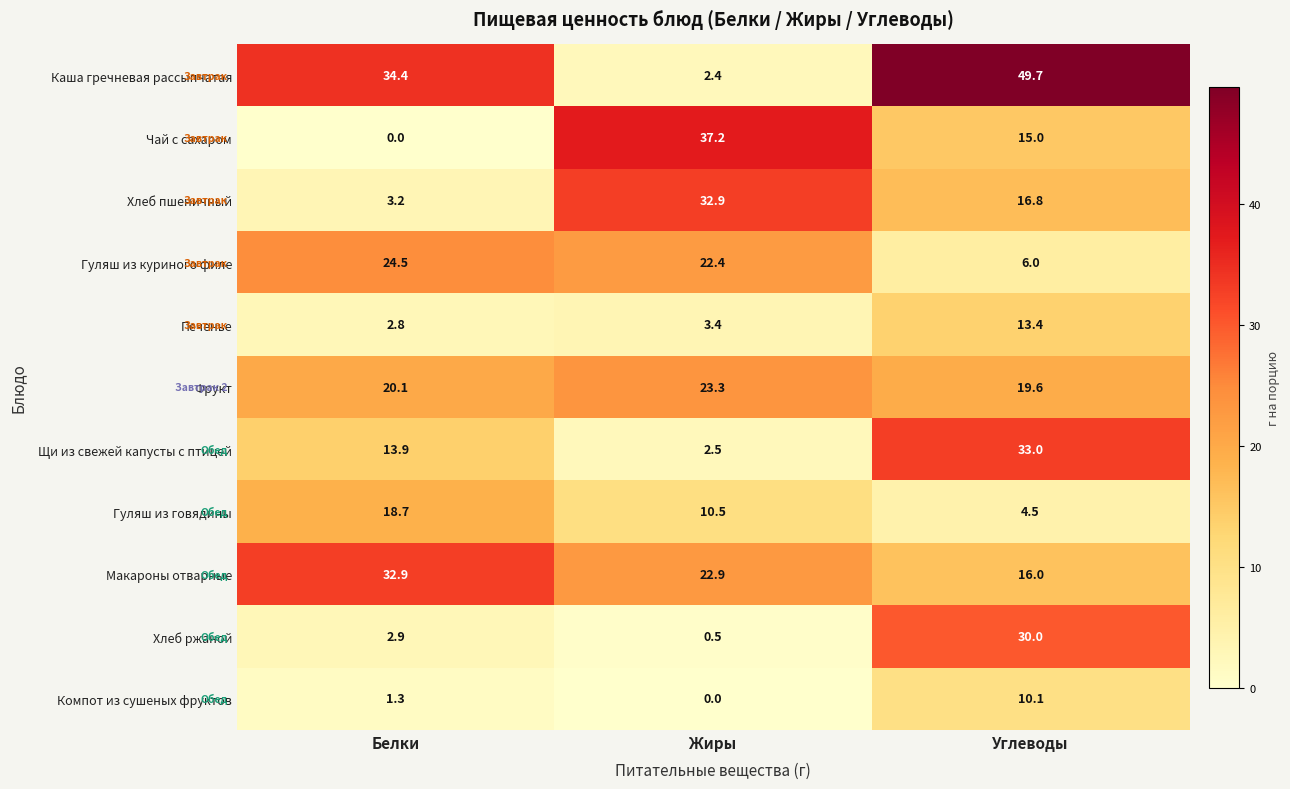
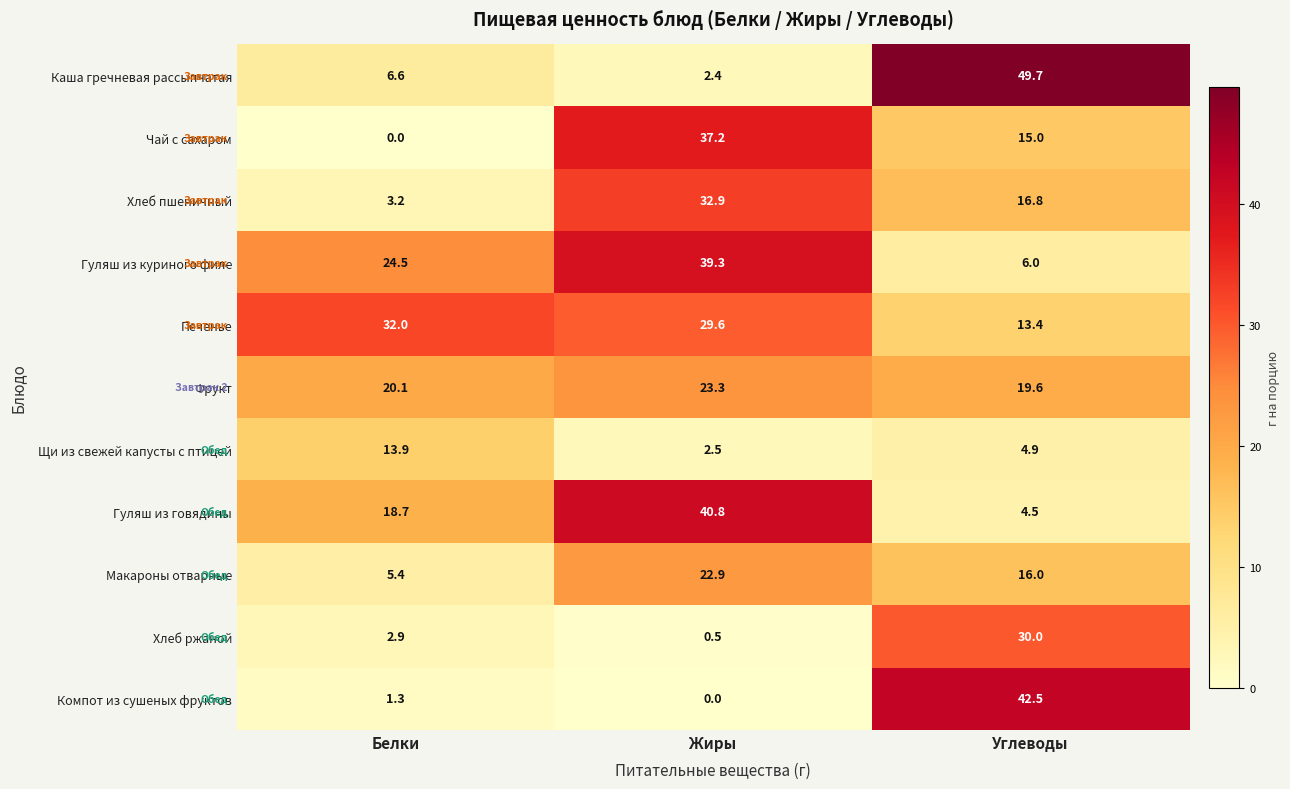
  {
    "Каша гречневая рассыпчатая": {
-     "Белки": 34.4,
+     "Белки": 6.6,
      "Жиры": 2.4,
      "Углеводы": 49.7
    },
    "Чай с сахаром": {
      "Белки": 0.0,
      "Жиры": 37.2,
      "Углеводы": 15.0
    },
    "Хлеб пшеничный": {
      "Белки": 3.2,
      "Жиры": 32.9,
      "Углеводы": 16.8
    },
    "Гуляш из куриного филе": {
      "Белки": 24.5,
-     "Жиры": 22.4,
+     "Жиры": 39.3,
      "Углеводы": 6.0
    },
    "Печенье": {
-     "Белки": 2.8,
-     "Жиры": 3.4,
+     "Белки": 32.0,
+     "Жиры": 29.6,
      "Углеводы": 13.4
    },
    "Фрукт": {
      "Белки": 20.1,
      "Жиры": 23.3,
      "Углеводы": 19.6
    },
    "Щи из свежей капусты с птицей": {
      "Белки": 13.9,
      "Жиры": 2.5,
-     "Углеводы": 33.0
+     "Углеводы": 4.9
    },
    "Гуляш из говядины": {
      "Белки": 18.7,
-     "Жиры": 10.5,
+     "Жиры": 40.8,
      "Углеводы": 4.5
    },
    "Макароны отварные": {
-     "Белки": 32.9,
+     "Белки": 5.4,
      "Жиры": 22.9,
      "Углеводы": 16.0
    },
    "Хлеб ржаной": {
      "Белки": 2.9,
      "Жиры": 0.5,
      "Углеводы": 30.0
    },
    "Компот из сушеных фруктов": {
      "Белки": 1.3,
      "Жиры": 0.0,
-     "Углеводы": 10.1
+     "Углеводы": 42.5
    }
  }
